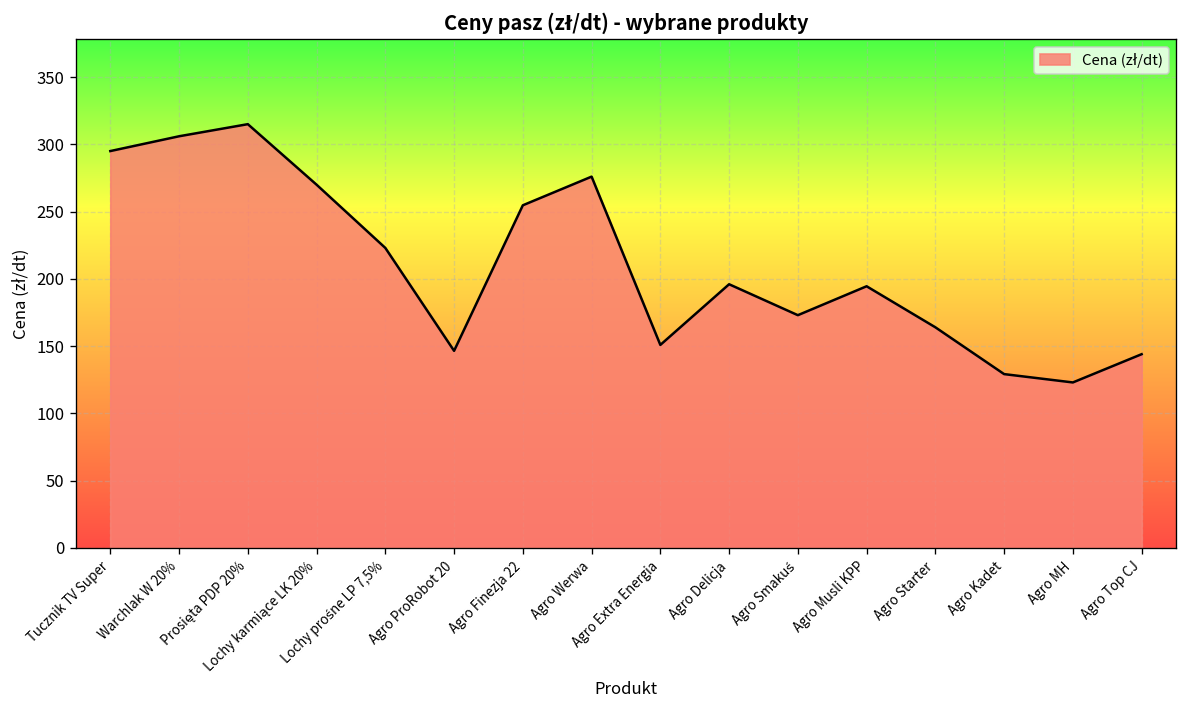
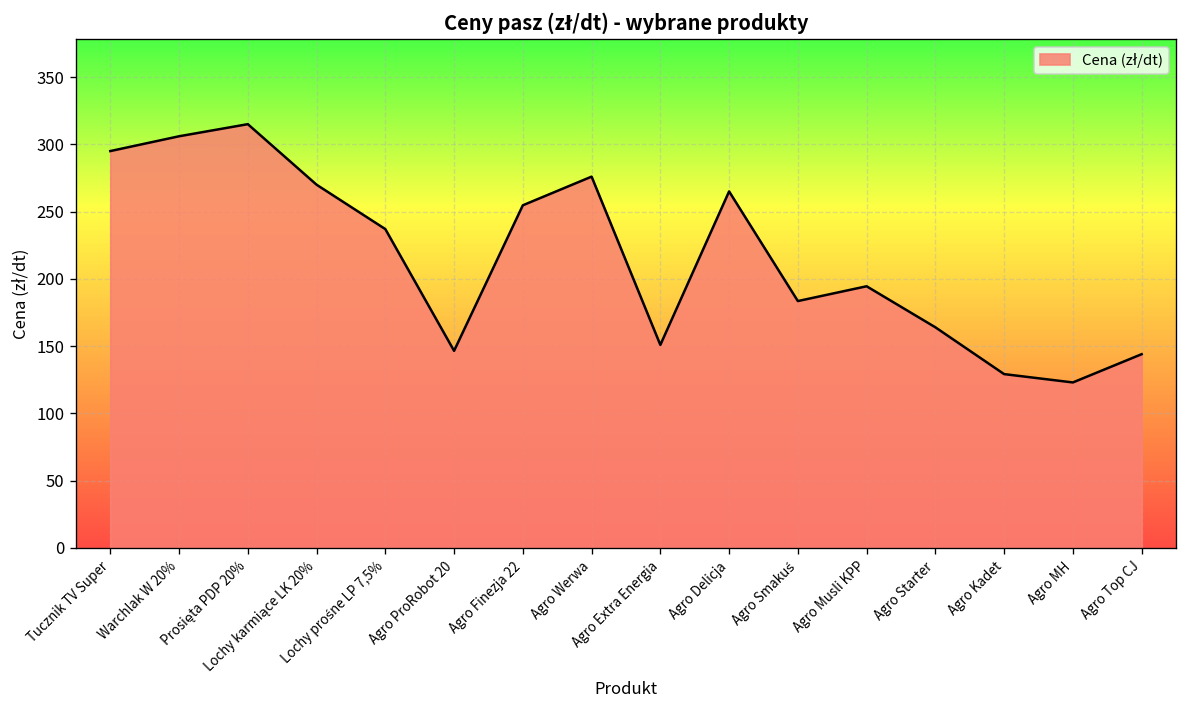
  {
    "Tucznik TV Super": 295,
    "Warchlak W 20%": 306,
    "Prosięta PDP 20%": 315,
    "Lochy karmiące LK 20%": 270,
-   "Lochy prośne LP 7,5%": 223,
+   "Lochy prośne LP 7,5%": 237,
    "Agro ProRobot 20": 147,
    "Agro Finezja 22": 255,
    "Agro Werwa": 276,
    "Agro Extra Energia": 151,
-   "Agro Delicja": 196,
-   "Agro Smakuś": 173,
+   "Agro Delicja": 265,
+   "Agro Smakuś": 184,
    "Agro Musli KPP": 195,
    "Agro Starter": 164,
    "Agro Kadet": 129,
    "Agro MH": 123,
    "Agro Top CJ": 144
  }
